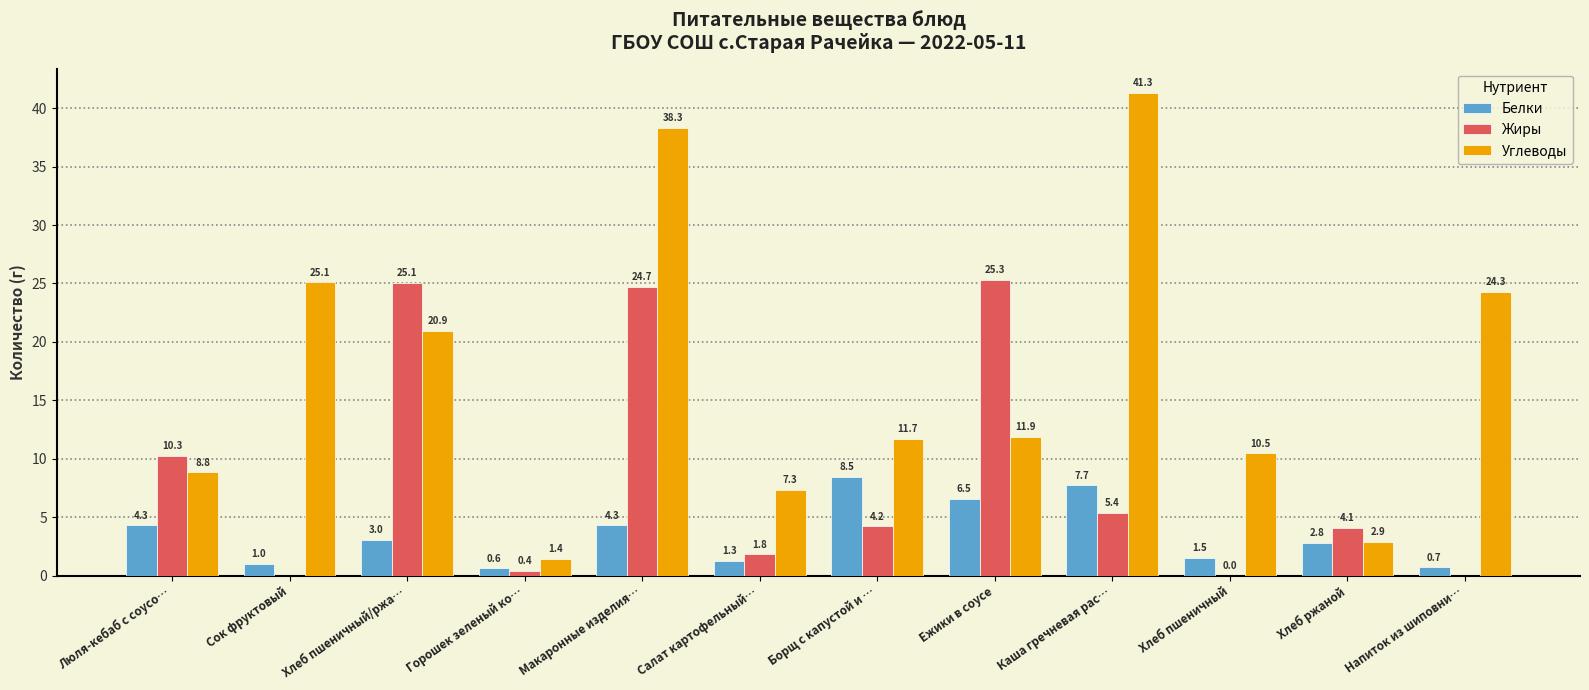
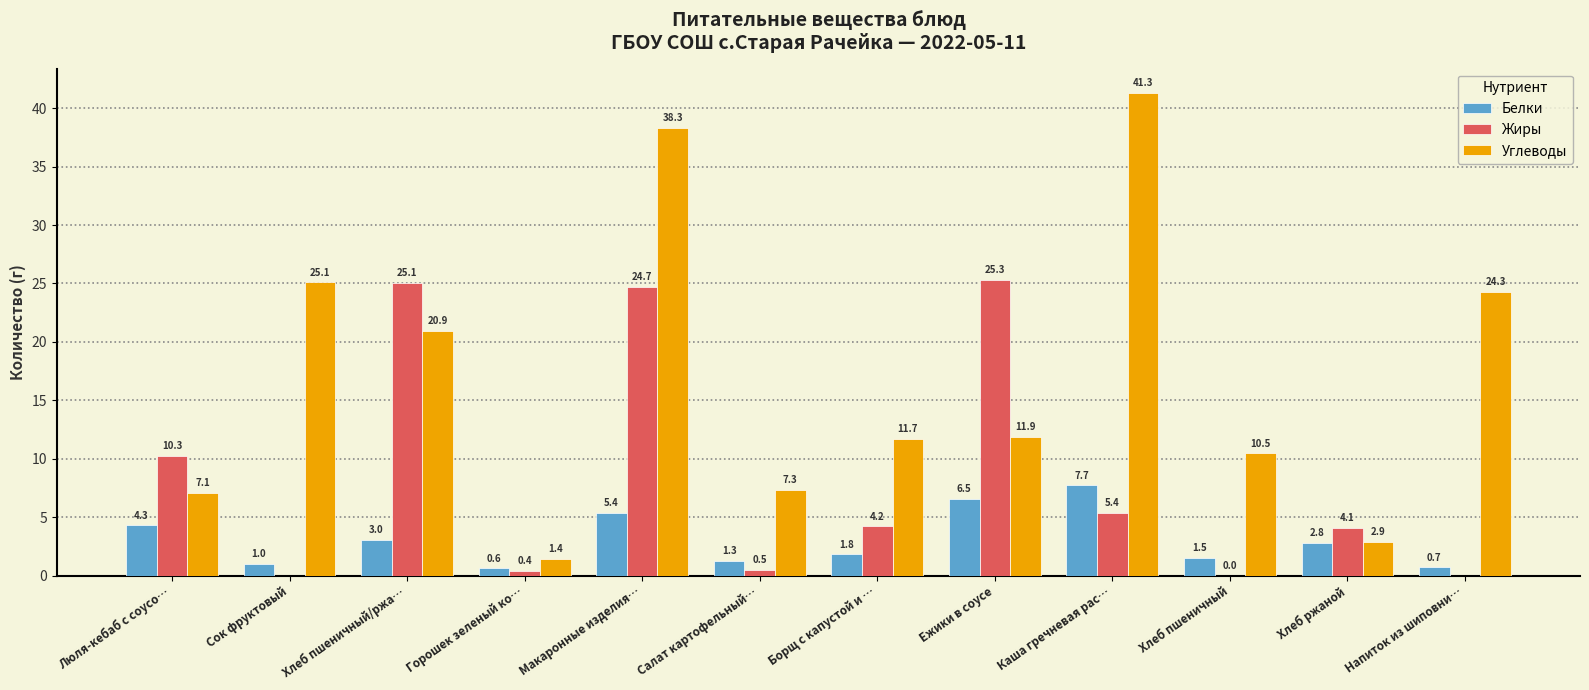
  {
    "Белки": {
      "Люля-кебаб с соусо…": 4.3,
      "Сок фруктовый": 1.0,
      "Хлеб пшеничный/ржа…": 3.0,
      "Горошек зеленый ко…": 0.6,
-     "Макаронные изделия…": 4.3,
+     "Макаронные изделия…": 5.4,
      "Салат картофельный…": 1.3,
-     "Борщ с капустой и …": 8.5,
+     "Борщ с капустой и …": 1.8,
      "Ежики в соусе": 6.5,
      "Каша гречневая рас…": 7.7,
      "Хлеб пшеничный": 1.5,
      "Хлеб ржаной": 2.8,
      "Напиток из шиповни…": 0.7
    },
    "Жиры": {
      "Люля-кебаб с соусо…": 10.3,
      "Хлеб пшеничный/ржа…": 25.1,
      "Горошек зеленый ко…": 0.4,
      "Макаронные изделия…": 24.7,
-     "Салат картофельный…": 1.8,
+     "Салат картофельный…": 0.5,
      "Борщ с капустой и …": 4.2,
      "Ежики в соусе": 25.3,
      "Каша гречневая рас…": 5.4,
      "Хлеб пшеничный": 0.0,
      "Хлеб ржаной": 4.1
    },
    "Углеводы": {
-     "Люля-кебаб с соусо…": 8.8,
+     "Люля-кебаб с соусо…": 7.1,
      "Сок фруктовый": 25.1,
      "Хлеб пшеничный/ржа…": 20.9,
      "Горошек зеленый ко…": 1.4,
      "Макаронные изделия…": 38.3,
      "Салат картофельный…": 7.3,
      "Борщ с капустой и …": 11.7,
      "Ежики в соусе": 11.9,
      "Каша гречневая рас…": 41.3,
      "Хлеб пшеничный": 10.5,
      "Хлеб ржаной": 2.9,
      "Напиток из шиповни…": 24.3
    }
  }
